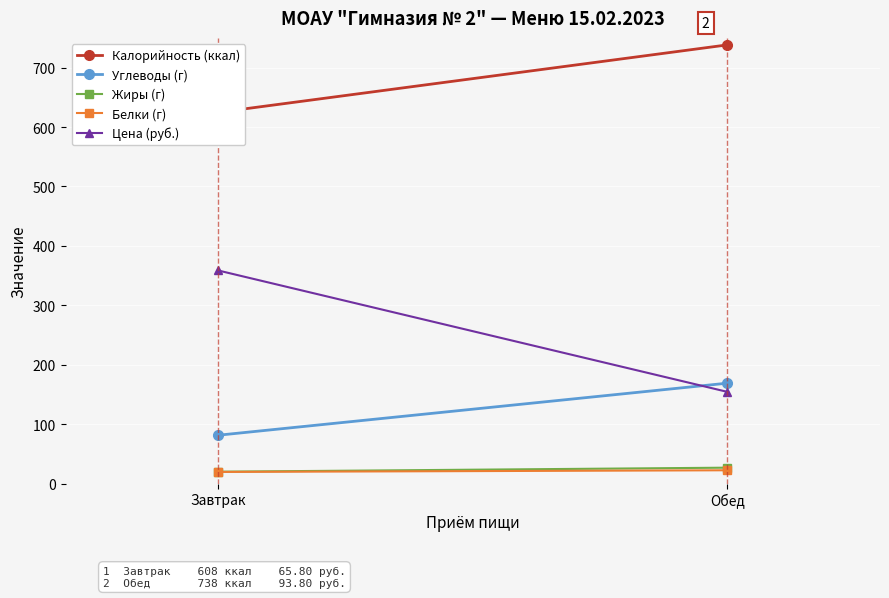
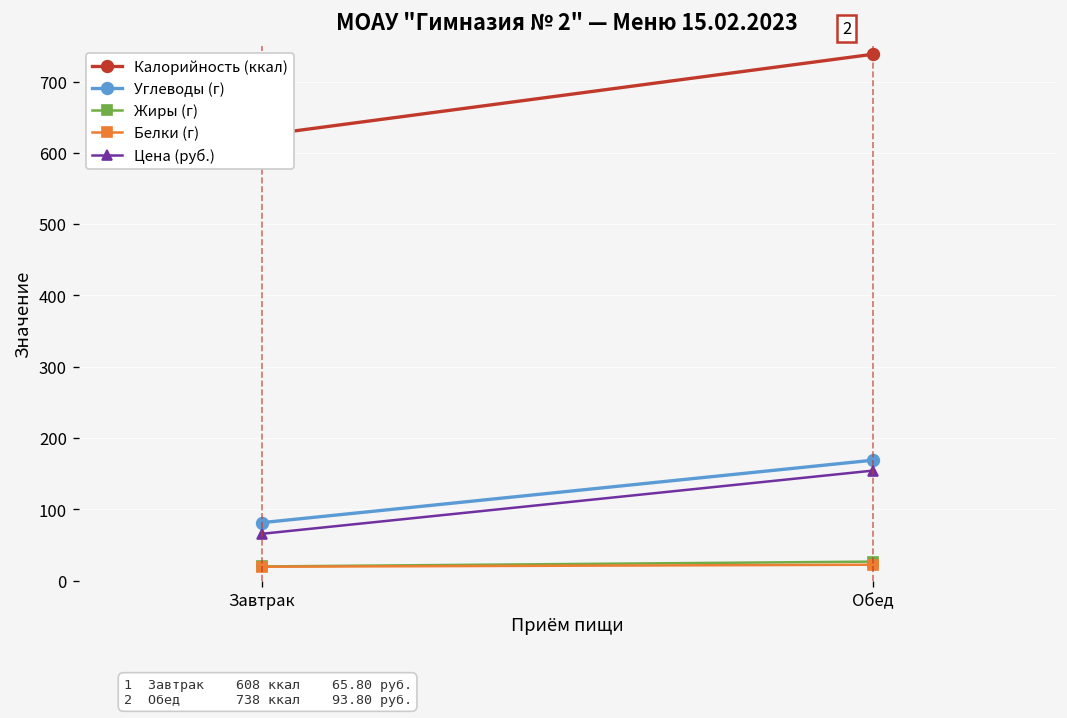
  {
    "Углеводы (г)": {
      "Завтрак": 80,
      "Обед": 170
    },
    "Жиры (г)": {
      "Обед": 30
    },
    "Белки (г)": {
      "Обед": 20
    },
    "Цена (руб.)": {
-     "Завтрак": 360,
+     "Завтрак": 70,
      "Обед": 150
    }
  }
